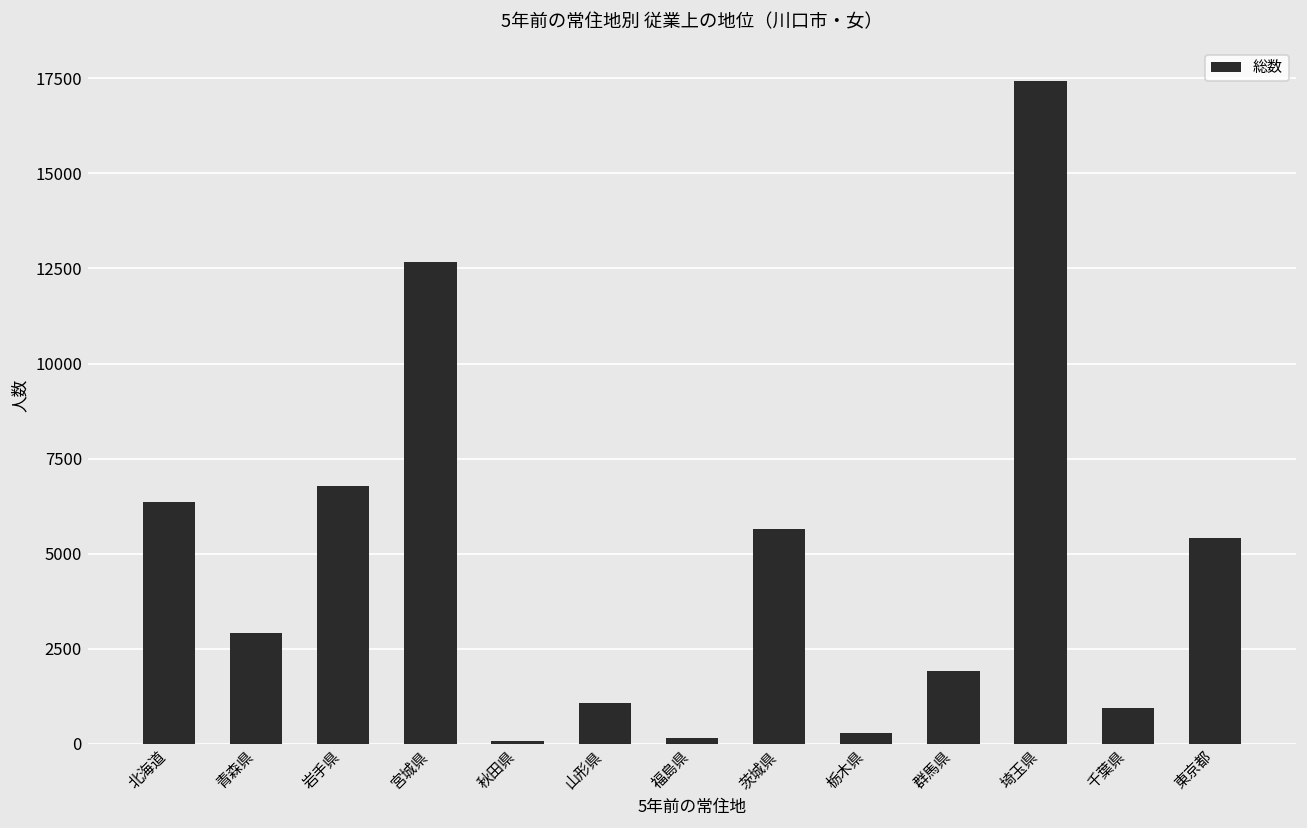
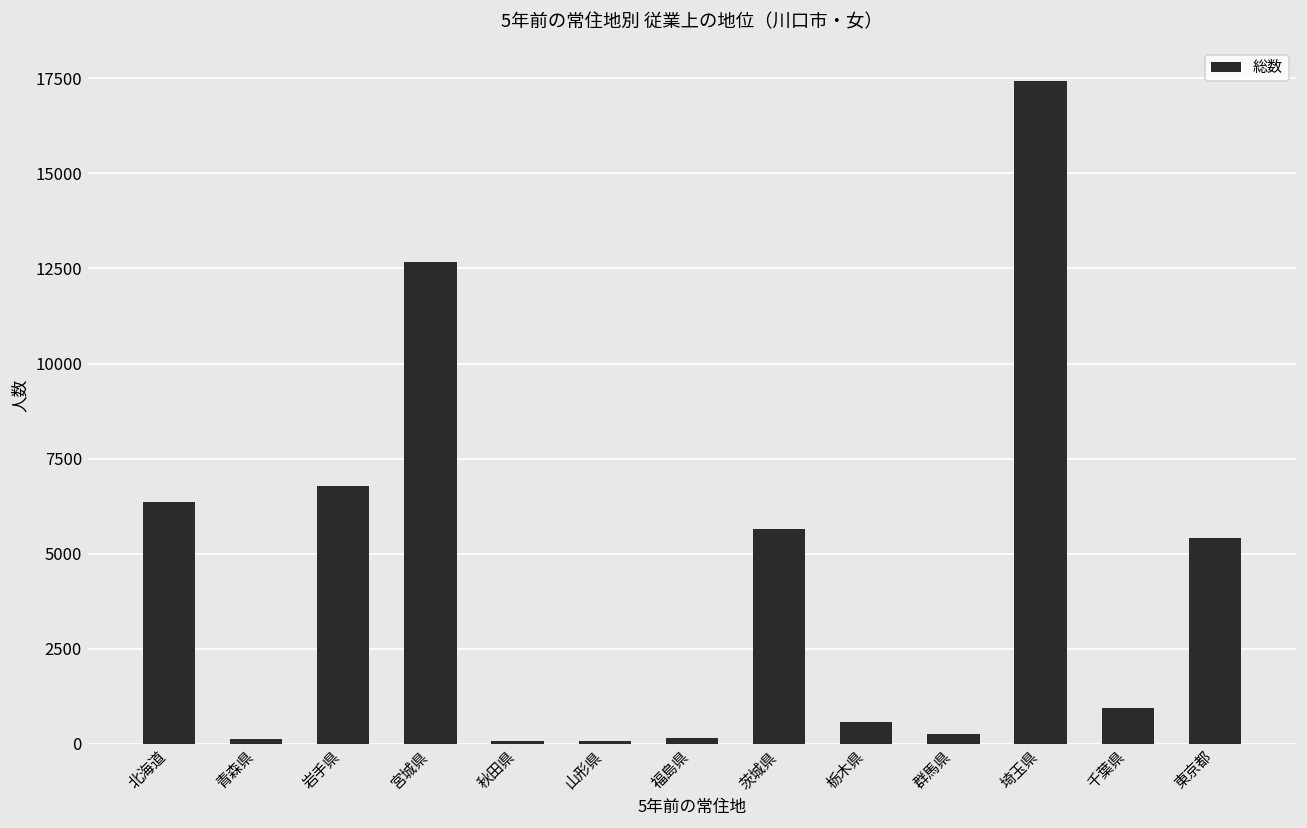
  {
    "北海道": 6300,
-   "青森県": 2900,
+   "青森県": 100,
    "岩手県": 6800,
    "宮城県": 12700,
    "秋田県": 100,
-   "山形県": 1100,
+   "山形県": 100,
    "福島県": 200,
    "茨城県": 5700,
-   "栃木県": 300,
-   "群馬県": 1900,
+   "栃木県": 600,
+   "群馬県": 300,
    "埼玉県": 17400,
    "千葉県": 900,
    "東京都": 5400
  }
